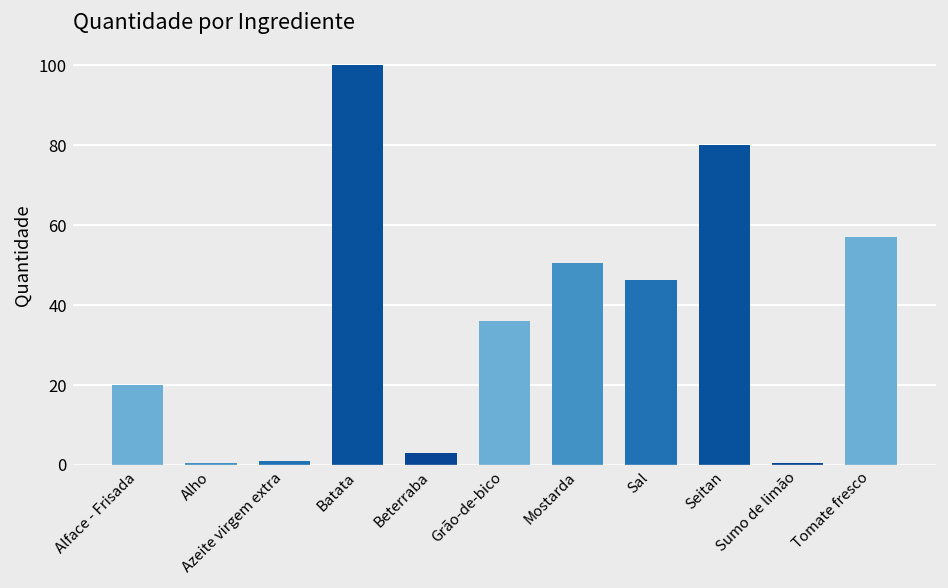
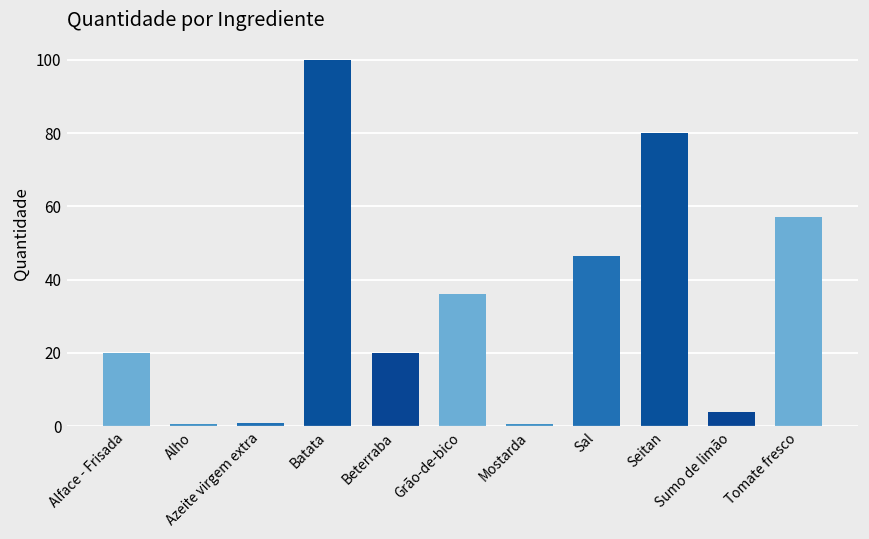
  {
    "Alface - Frisada": 20,
    "Azeite virgem extra": 1,
    "Batata": 100,
-   "Beterraba": 3,
+   "Beterraba": 20,
    "Grão-de-bico": 36,
-   "Mostarda": 51,
+   "Mostarda": 1,
    "Sal": 46,
    "Seitan": 80,
-   "Sumo de limão": 1,
+   "Sumo de limão": 4,
    "Tomate fresco": 57
  }
